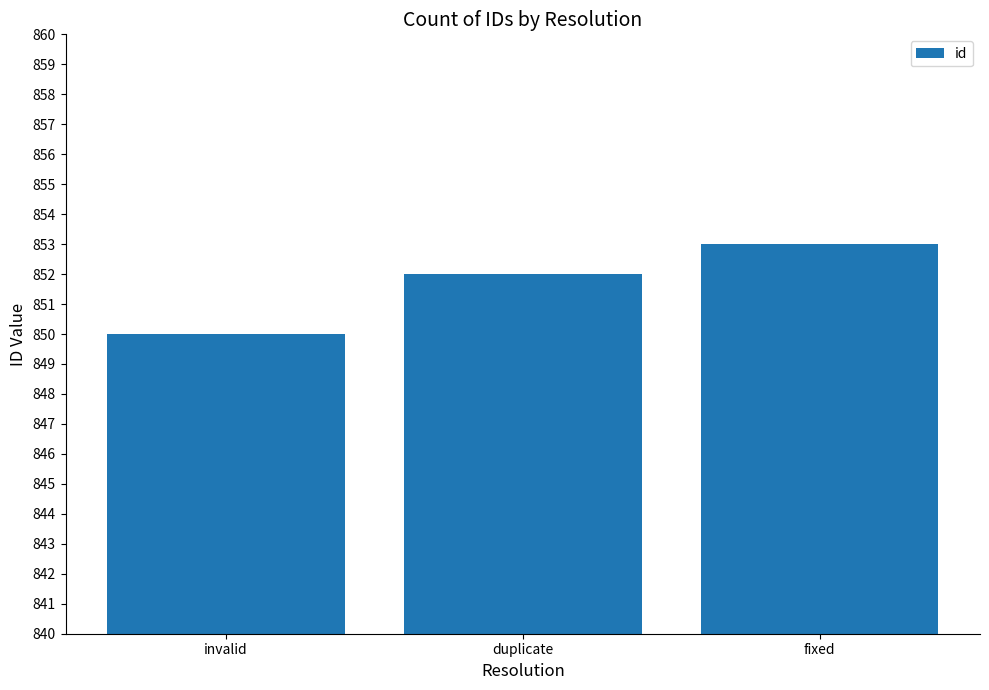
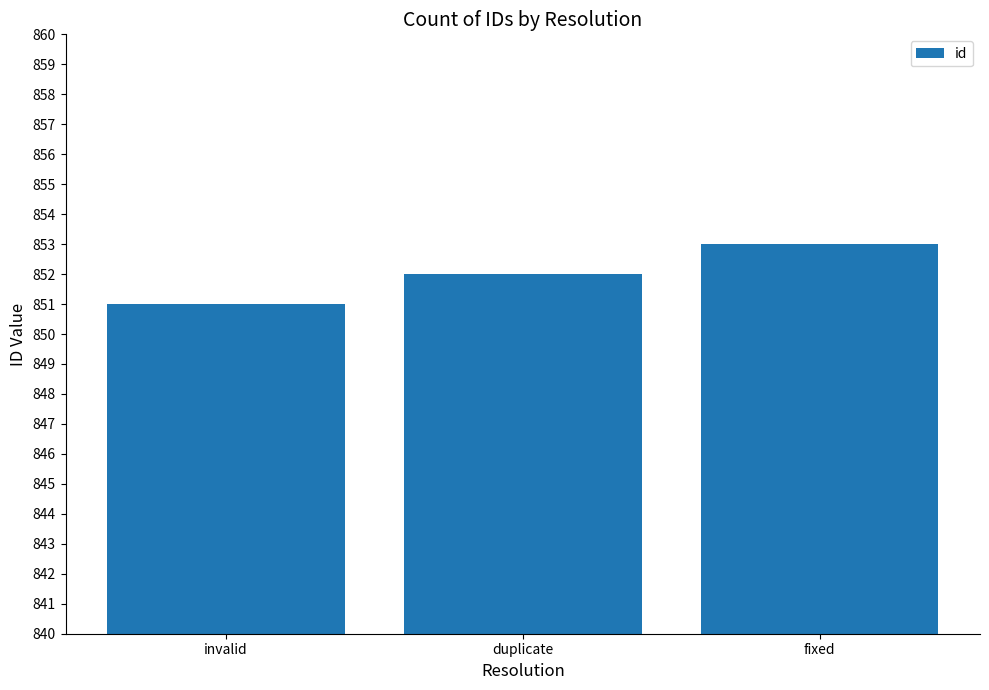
  {
-   "invalid": 850,
+   "invalid": 851,
    "duplicate": 852,
    "fixed": 853
  }
